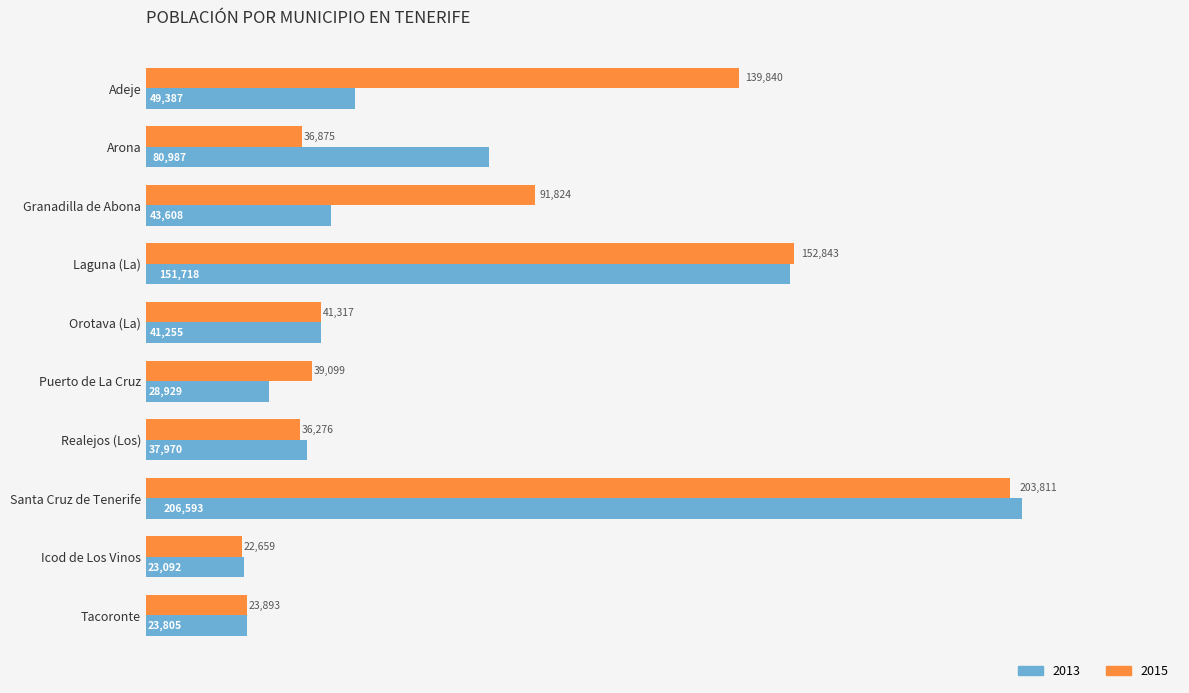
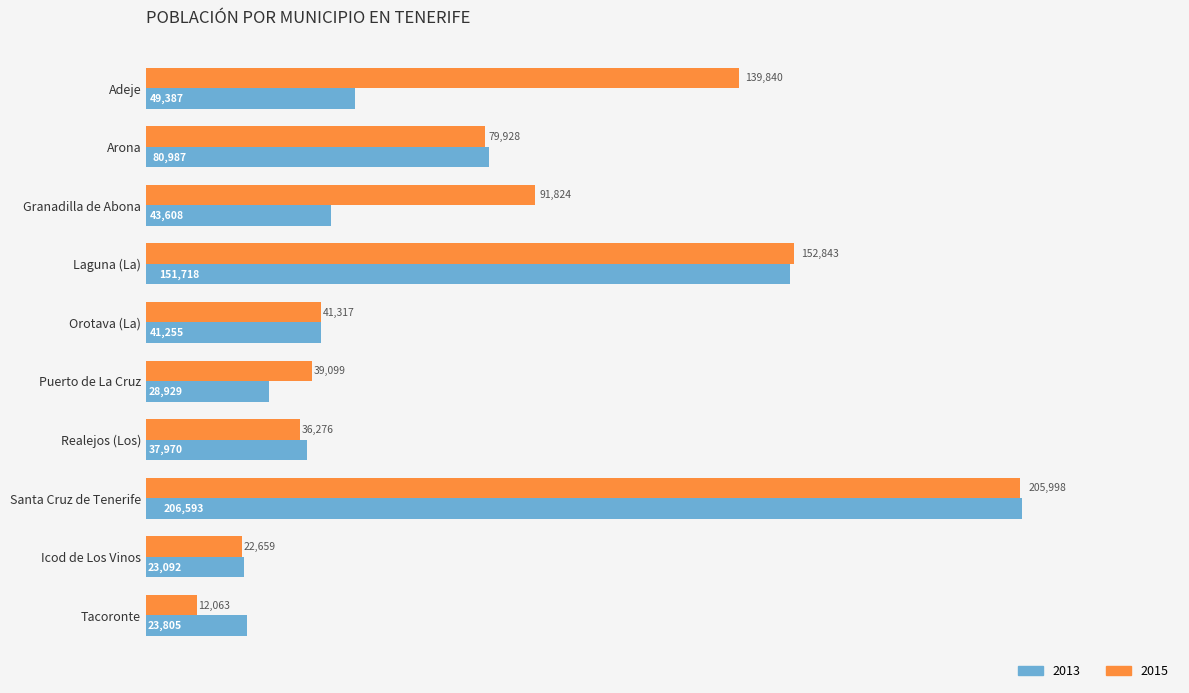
  {
    "2013": {
      "Adeje": "49,387",
      "Arona": "80,987",
      "Granadilla de Abona": "43,608",
      "Laguna (La)": "151,718",
      "Orotava (La)": "41,255",
      "Puerto de La Cruz": "28,929",
      "Realejos (Los)": "37,970",
      "Santa Cruz de Tenerife": "206,593",
      "Icod de Los Vinos": "23,092",
      "Tacoronte": "23,805"
    },
    "2015": {
      "Adeje": "139,840",
-     "Arona": "36,875",
+     "Arona": "79,928",
      "Granadilla de Abona": "91,824",
      "Laguna (La)": "152,843",
      "Orotava (La)": "41,317",
      "Puerto de La Cruz": "39,099",
      "Realejos (Los)": "36,276",
-     "Santa Cruz de Tenerife": "203,811",
+     "Santa Cruz de Tenerife": "205,998",
      "Icod de Los Vinos": "22,659",
-     "Tacoronte": "23,893"
+     "Tacoronte": "12,063"
    }
  }
